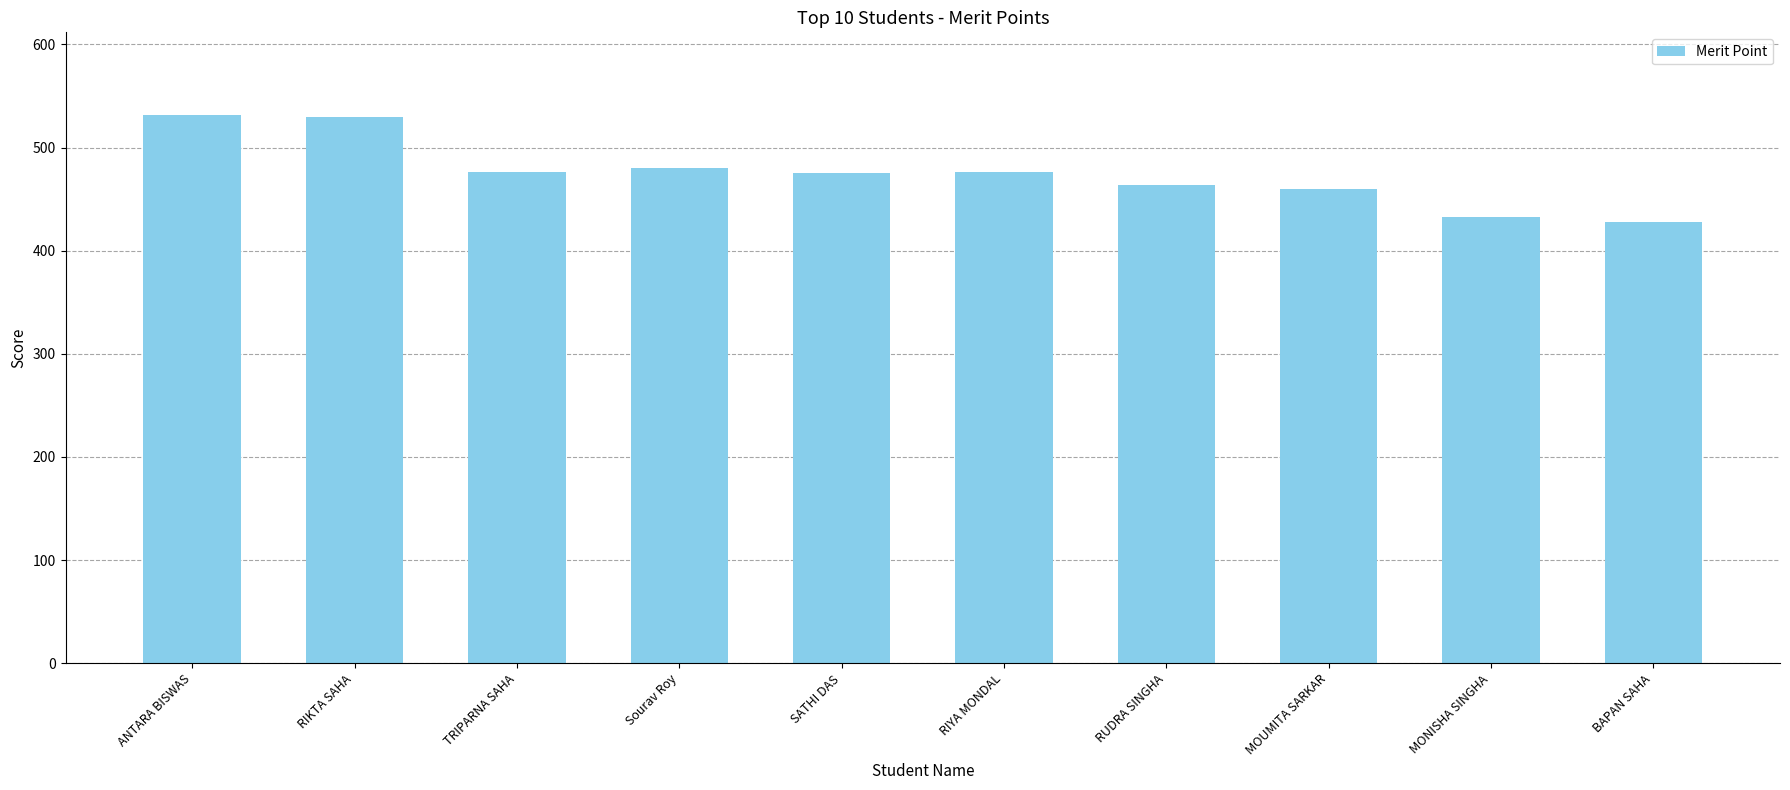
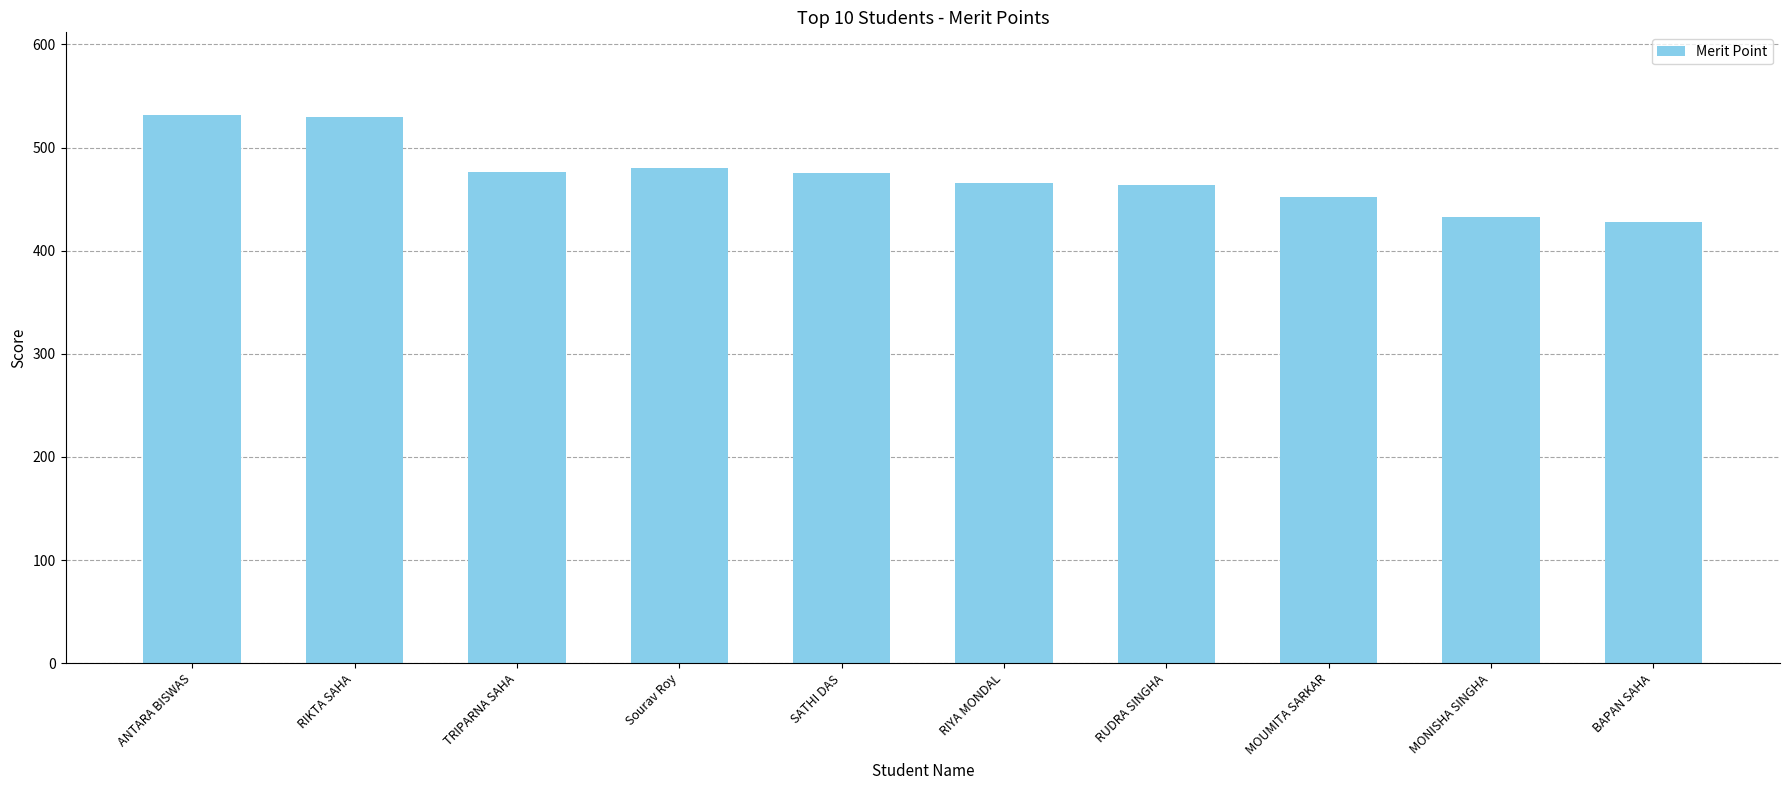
  {
    "ANTARA BISWAS": 532,
    "RIKTA SAHA": 530,
    "TRIPARNA SAHA": 476,
    "Sourav Roy": 480,
    "SATHI DAS": 475,
-   "RIYA MONDAL": 476,
+   "RIYA MONDAL": 466,
    "RUDRA SINGHA": 464,
-   "MOUMITA SARKAR": 460,
+   "MOUMITA SARKAR": 452,
    "MONISHA SINGHA": 433,
    "BAPAN SAHA": 428
  }
